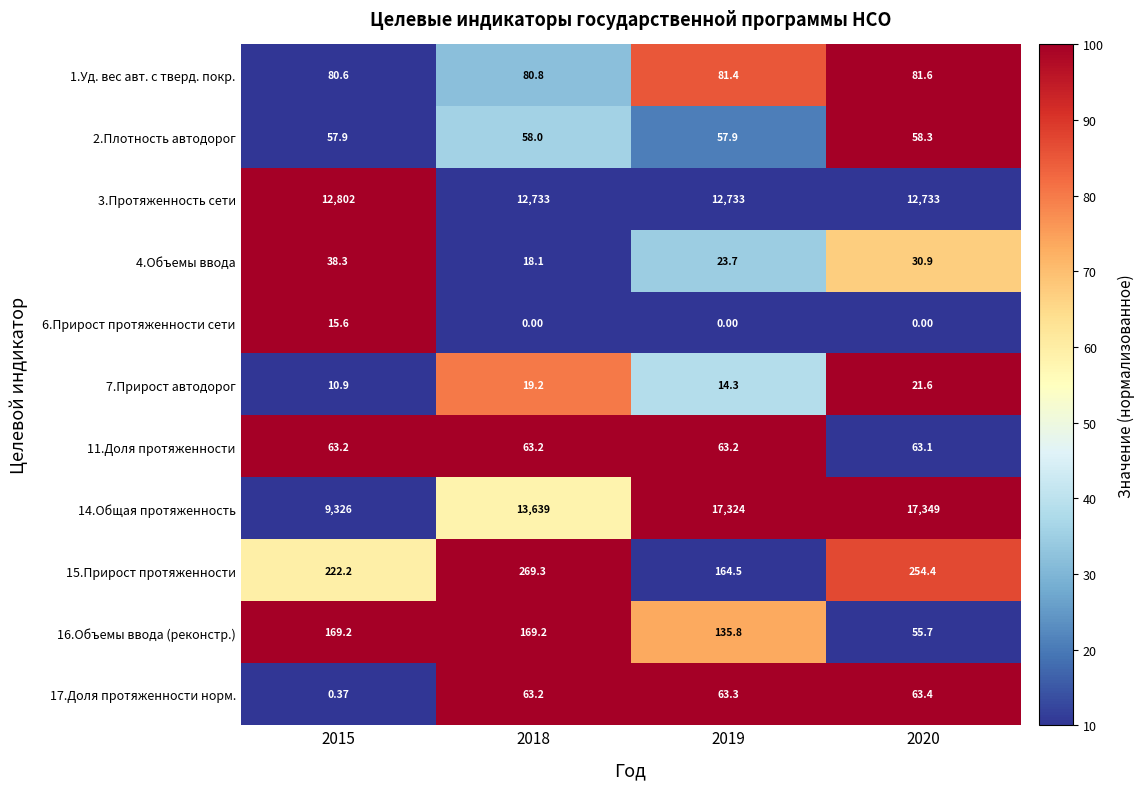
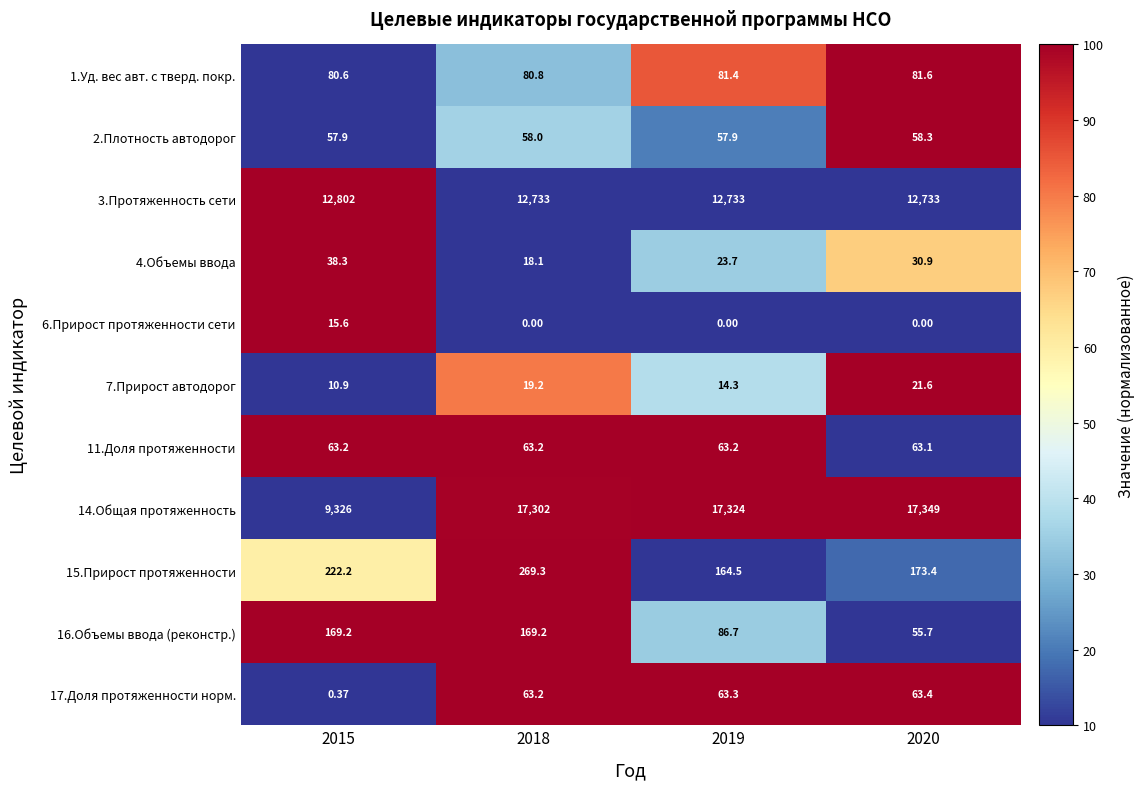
  {
    "1.Уд. вес авт. с тверд. покр.": {
      "2015": "80.6",
      "2018": "80.8",
      "2019": "81.4",
      "2020": "81.6"
    },
    "2.Плотность автодорог": {
      "2015": "57.9",
      "2018": "58.0",
      "2019": "57.9",
      "2020": "58.3"
    },
    "3.Протяженность сети": {
      "2015": "12,802",
      "2018": "12,733",
      "2019": "12,733",
      "2020": "12,733"
    },
    "4.Объемы ввода": {
      "2015": "38.3",
      "2018": "18.1",
      "2019": "23.7",
      "2020": "30.9"
    },
    "6.Прирост протяженности сети": {
      "2015": "15.6",
      "2018": "0.00",
      "2019": "0.00",
      "2020": "0.00"
    },
    "7.Прирост автодорог": {
      "2015": "10.9",
      "2018": "19.2",
      "2019": "14.3",
      "2020": "21.6"
    },
    "11.Доля протяженности": {
      "2015": "63.2",
      "2018": "63.2",
      "2019": "63.2",
      "2020": "63.1"
    },
    "14.Общая протяженность": {
      "2015": "9,326",
-     "2018": "13,639",
+     "2018": "17,302",
      "2019": "17,324",
      "2020": "17,349"
    },
    "15.Прирост протяженности": {
      "2015": "222.2",
      "2018": "269.3",
      "2019": "164.5",
-     "2020": "254.4"
+     "2020": "173.4"
    },
    "16.Объемы ввода (реконстр.)": {
      "2015": "169.2",
      "2018": "169.2",
-     "2019": "135.8",
+     "2019": "86.7",
      "2020": "55.7"
    },
    "17.Доля протяженности норм.": {
      "2015": "0.37",
      "2018": "63.2",
      "2019": "63.3",
      "2020": "63.4"
    }
  }
